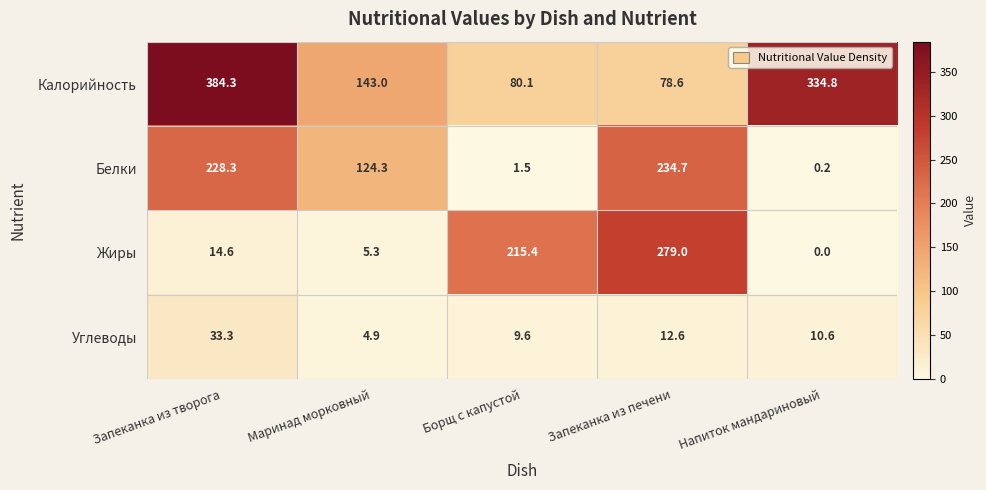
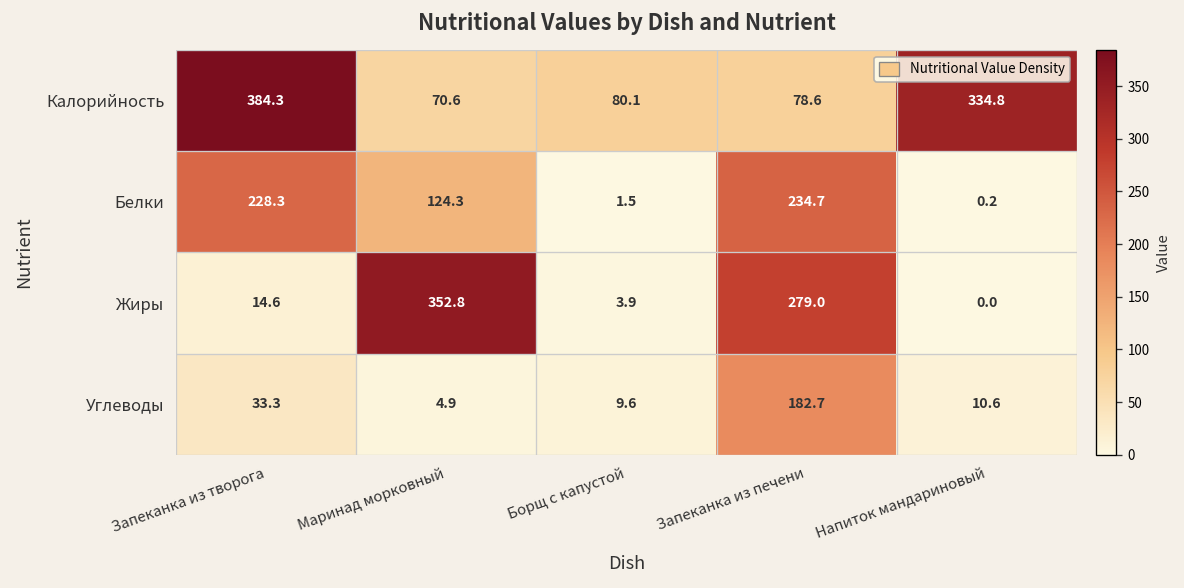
  {
    "Калорийность": {
      "Запеканка из творога": 384.3,
-     "Маринад морковный": 143.0,
+     "Маринад морковный": 70.6,
      "Борщ с капустой": 80.1,
      "Запеканка из печени": 78.6,
      "Напиток мандариновый": 334.8
    },
    "Белки": {
      "Запеканка из творога": 228.3,
      "Маринад морковный": 124.3,
      "Борщ с капустой": 1.5,
      "Запеканка из печени": 234.7,
      "Напиток мандариновый": 0.2
    },
    "Жиры": {
      "Запеканка из творога": 14.6,
-     "Маринад морковный": 5.3,
-     "Борщ с капустой": 215.4,
+     "Маринад морковный": 352.8,
+     "Борщ с капустой": 3.9,
      "Запеканка из печени": 279.0,
      "Напиток мандариновый": 0.0
    },
    "Углеводы": {
      "Запеканка из творога": 33.3,
      "Маринад морковный": 4.9,
      "Борщ с капустой": 9.6,
-     "Запеканка из печени": 12.6,
+     "Запеканка из печени": 182.7,
      "Напиток мандариновый": 10.6
    }
  }
